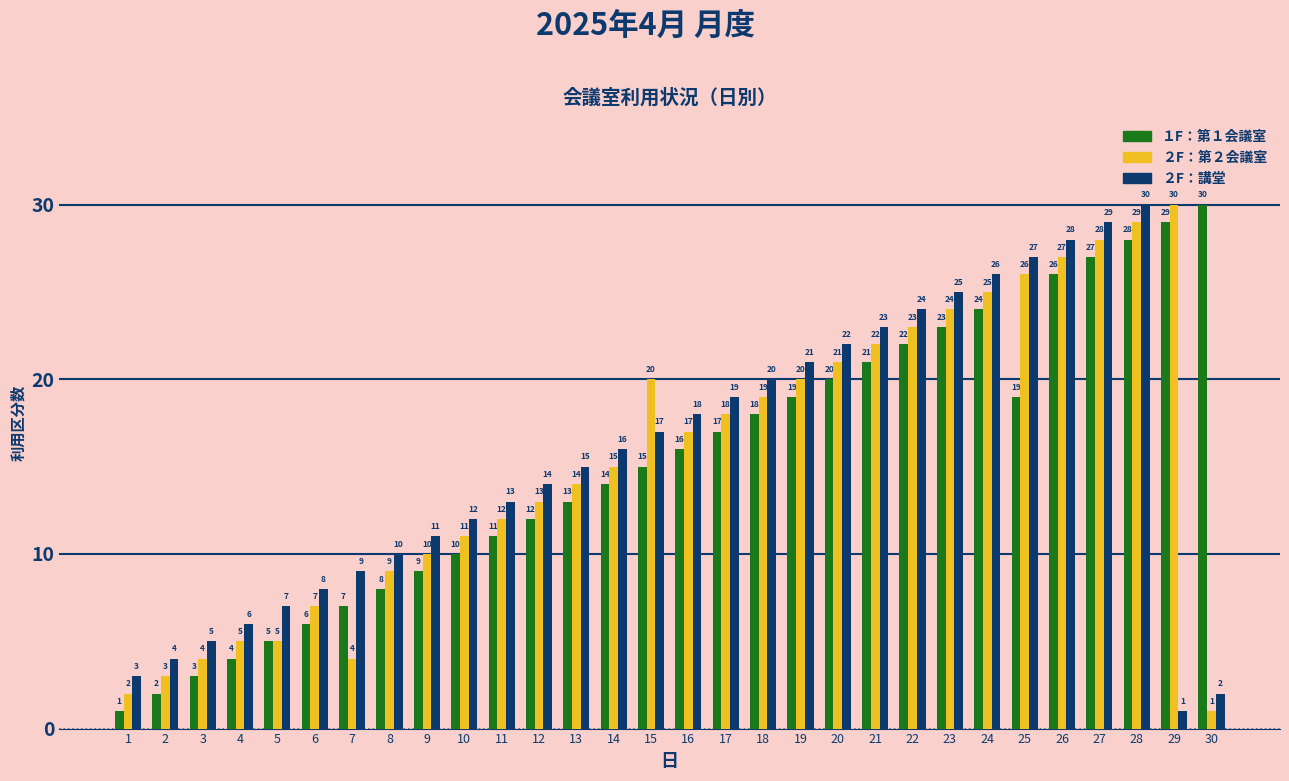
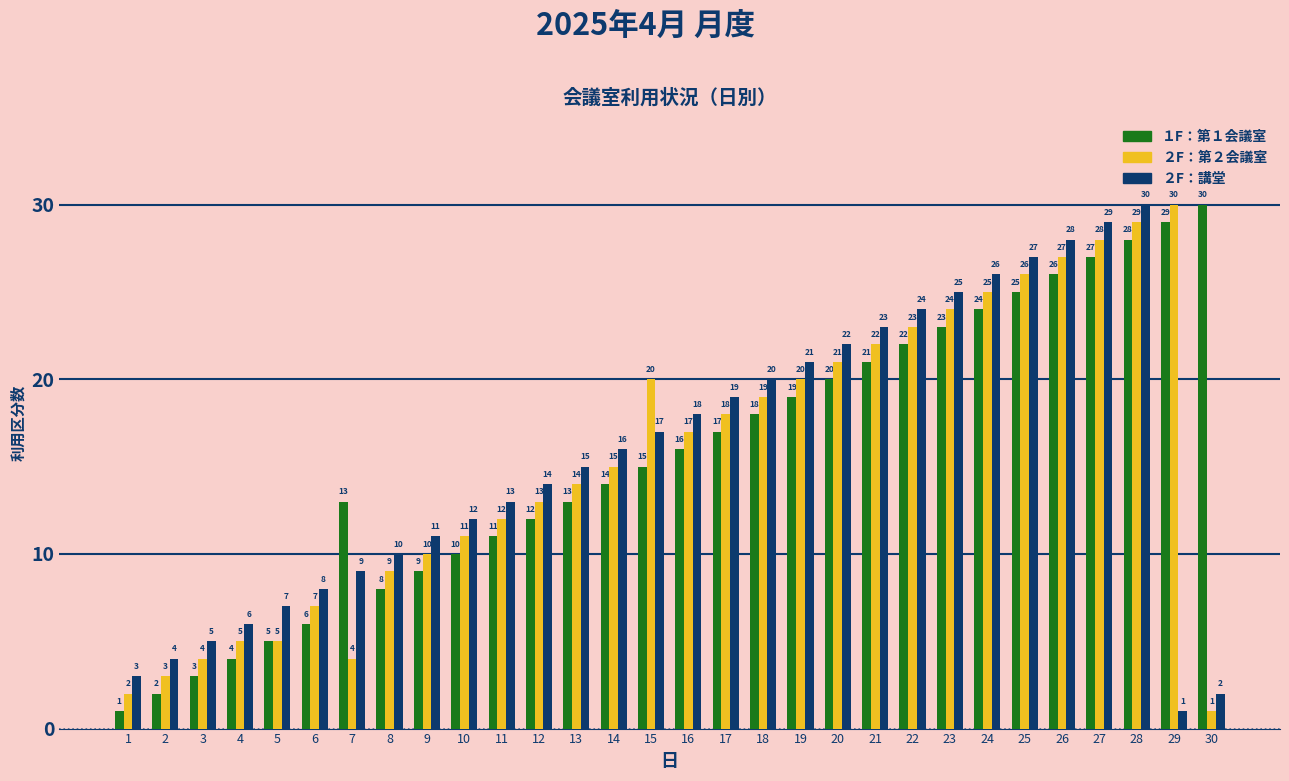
  {
    "１F：第１会議室": {
      "1": 1,
      "2": 2,
      "3": 3,
      "4": 4,
      "5": 5,
      "6": 6,
-     "7": 7,
+     "7": 13,
      "8": 8,
      "9": 9,
      "10": 10,
      "11": 11,
      "12": 12,
      "13": 13,
      "14": 14,
      "15": 15,
      "16": 16,
      "17": 17,
      "18": 18,
      "19": 19,
      "20": 20,
      "21": 21,
      "22": 22,
      "23": 23,
      "24": 24,
-     "25": 19,
+     "25": 25,
      "26": 26,
      "27": 27,
      "28": 28,
      "29": 29
    },
    "２F：第２会議室": {
      "1": 2,
      "2": 3,
      "3": 4,
      "4": 5,
      "5": 5,
      "6": 7,
      "7": 4,
      "8": 9,
      "9": 10,
      "10": 11,
      "11": 12,
      "12": 13,
      "13": 14,
      "14": 15,
      "15": 20,
      "16": 17,
      "17": 18,
      "18": 19,
      "19": 20,
      "20": 21,
      "21": 22,
      "22": 23,
      "23": 24,
      "24": 25,
      "25": 26,
      "26": 27,
      "27": 28,
      "28": 29,
      "30": 1
    },
    "２F：講堂": {
      "1": 3,
      "2": 4,
      "3": 5,
      "4": 6,
      "5": 7,
      "6": 8,
      "7": 9,
      "8": 10,
      "9": 11,
      "10": 12,
      "11": 13,
      "12": 14,
      "13": 15,
      "14": 16,
      "15": 17,
      "16": 18,
      "17": 19,
      "18": 20,
      "19": 21,
      "20": 22,
      "21": 23,
      "22": 24,
      "23": 25,
      "24": 26,
      "25": 27,
      "26": 28,
      "27": 29,
      "29": 1,
      "30": 2
    }
  }
